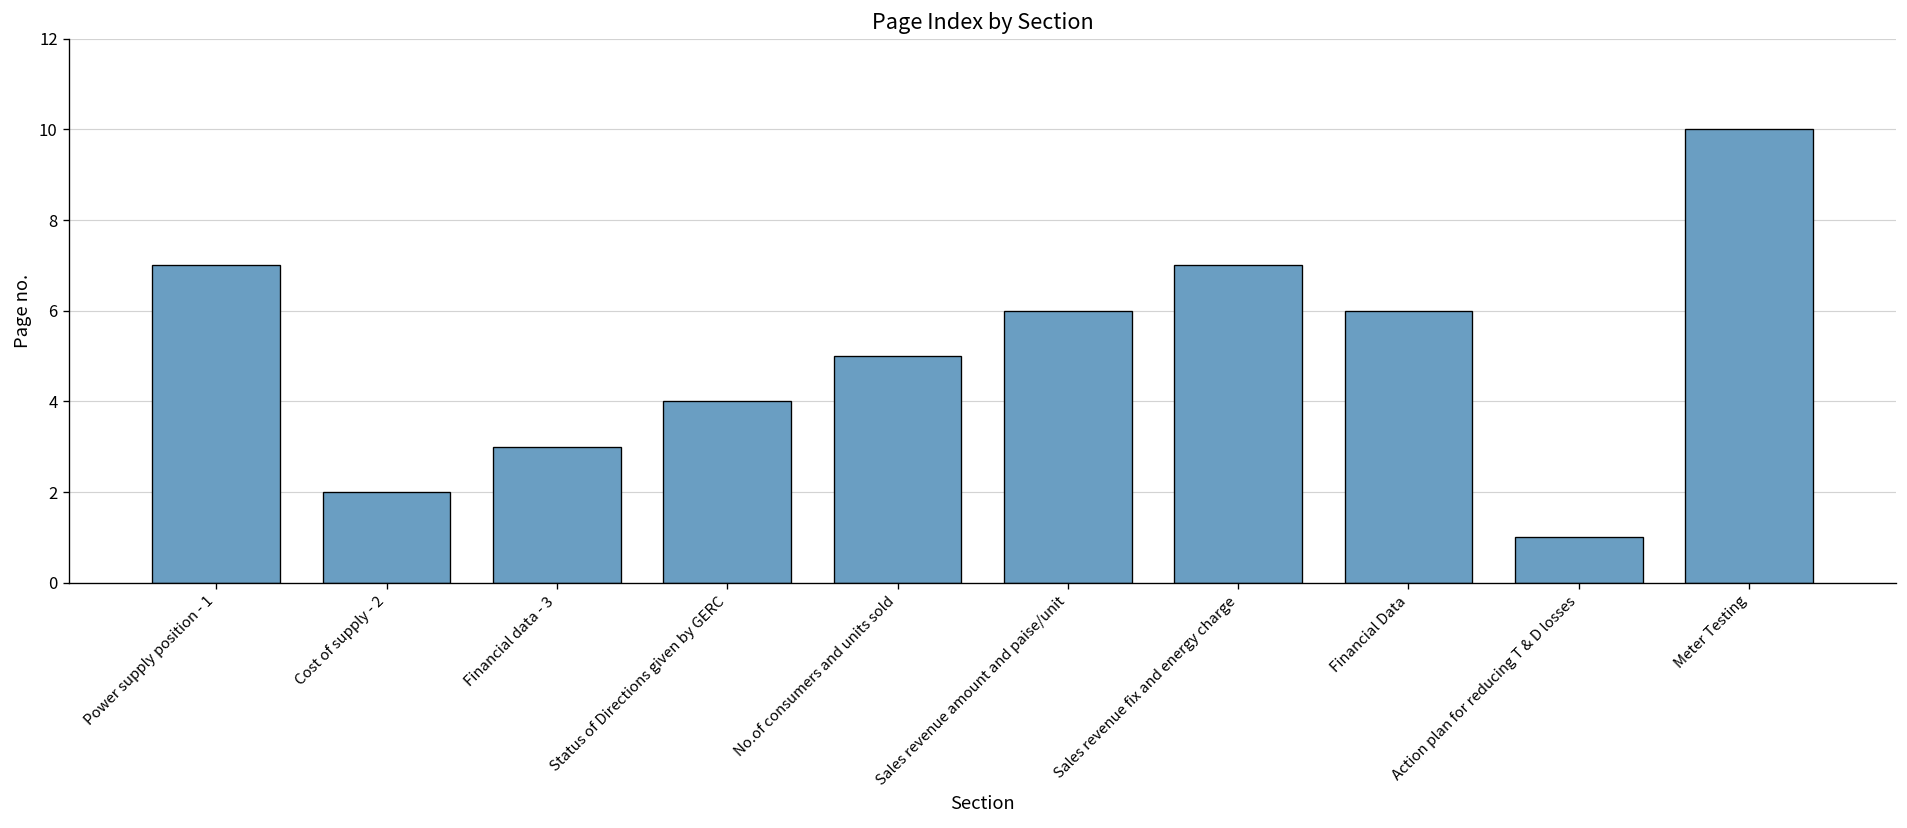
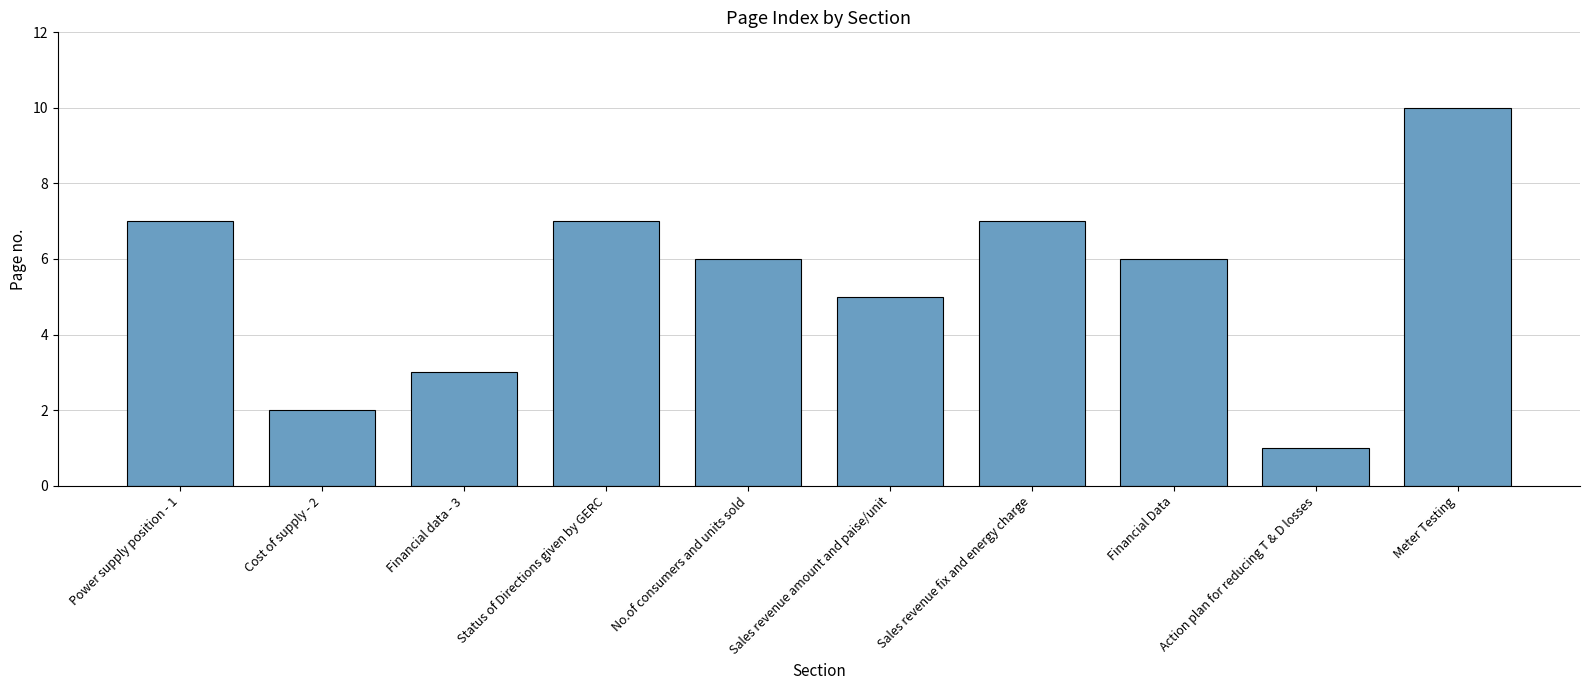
  {
    "Power supply position - 1": 7,
    "Cost of supply - 2": 2,
    "Financial data - 3": 3,
-   "Status of Directions given by GERC": 4,
-   "No.of consumers and units sold": 5,
-   "Sales revenue amount and paise/unit": 6,
+   "Status of Directions given by GERC": 7,
+   "No.of consumers and units sold": 6,
+   "Sales revenue amount and paise/unit": 5,
    "Sales revenue fix and energy charge": 7,
    "Financial Data": 6,
    "Action plan for reducing T & D losses": 1,
    "Meter Testing": 10
  }
